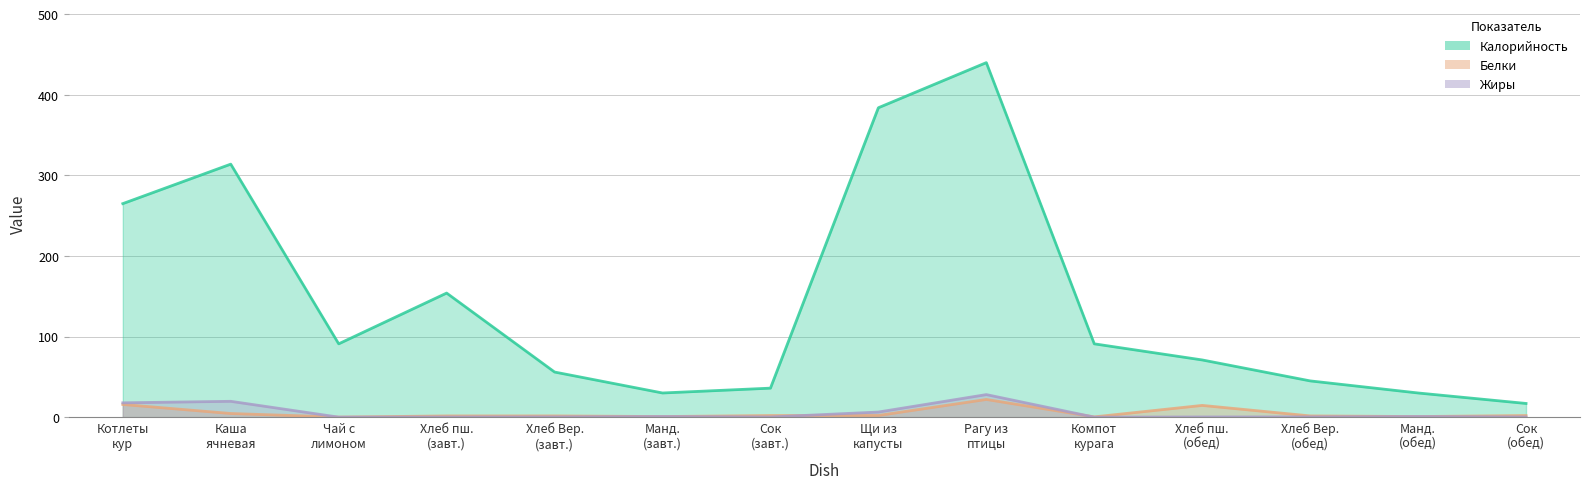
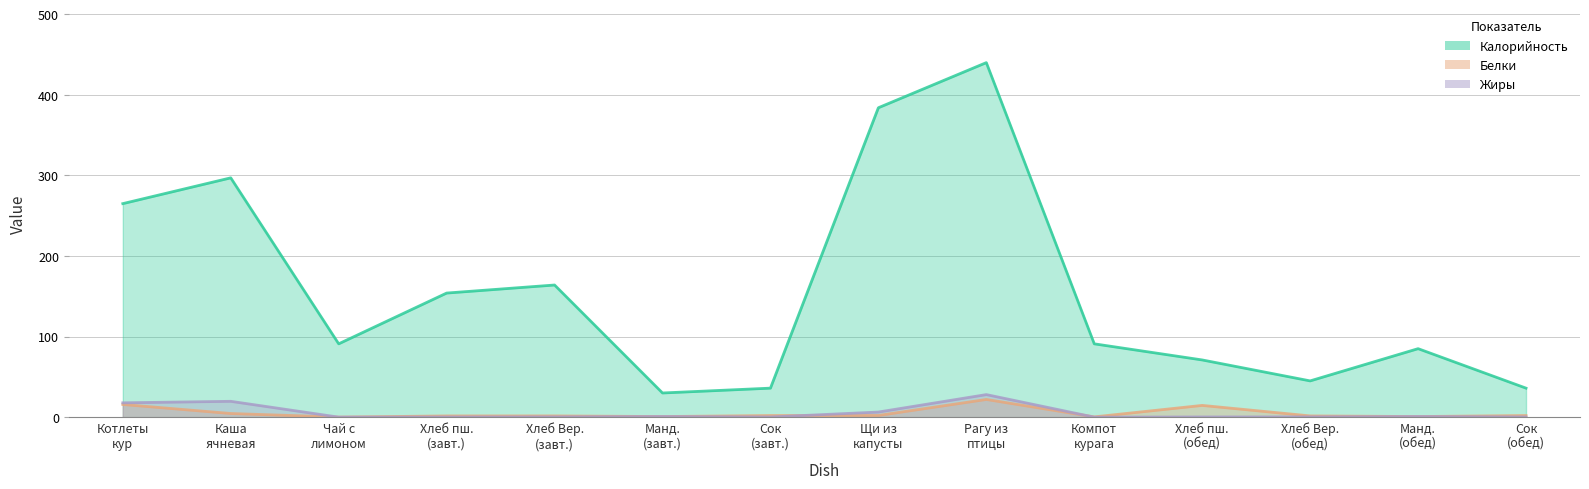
  {
    "Калорийность": {
      "Котлеты кур": 270,
-     "Каша ячневая": 310,
+     "Каша ячневая": 300,
      "Чай с лимоном": 90,
      "Хлеб пш. (завт.)": 150,
-     "Хлеб Вер. (завт.)": 60,
+     "Хлеб Вер. (завт.)": 160,
      "Манд. (завт.)": 30,
      "Сок (завт.)": 40,
      "Щи из капусты": 380,
      "Рагу из птицы": 440,
      "Компот курага": 90,
      "Хлеб пш. (обед)": 70,
      "Хлеб Вер. (обед)": 50,
-     "Манд. (обед)": 30,
-     "Сок (обед)": 20
+     "Манд. (обед)": 90,
+     "Сок (обед)": 40
    }
  }
